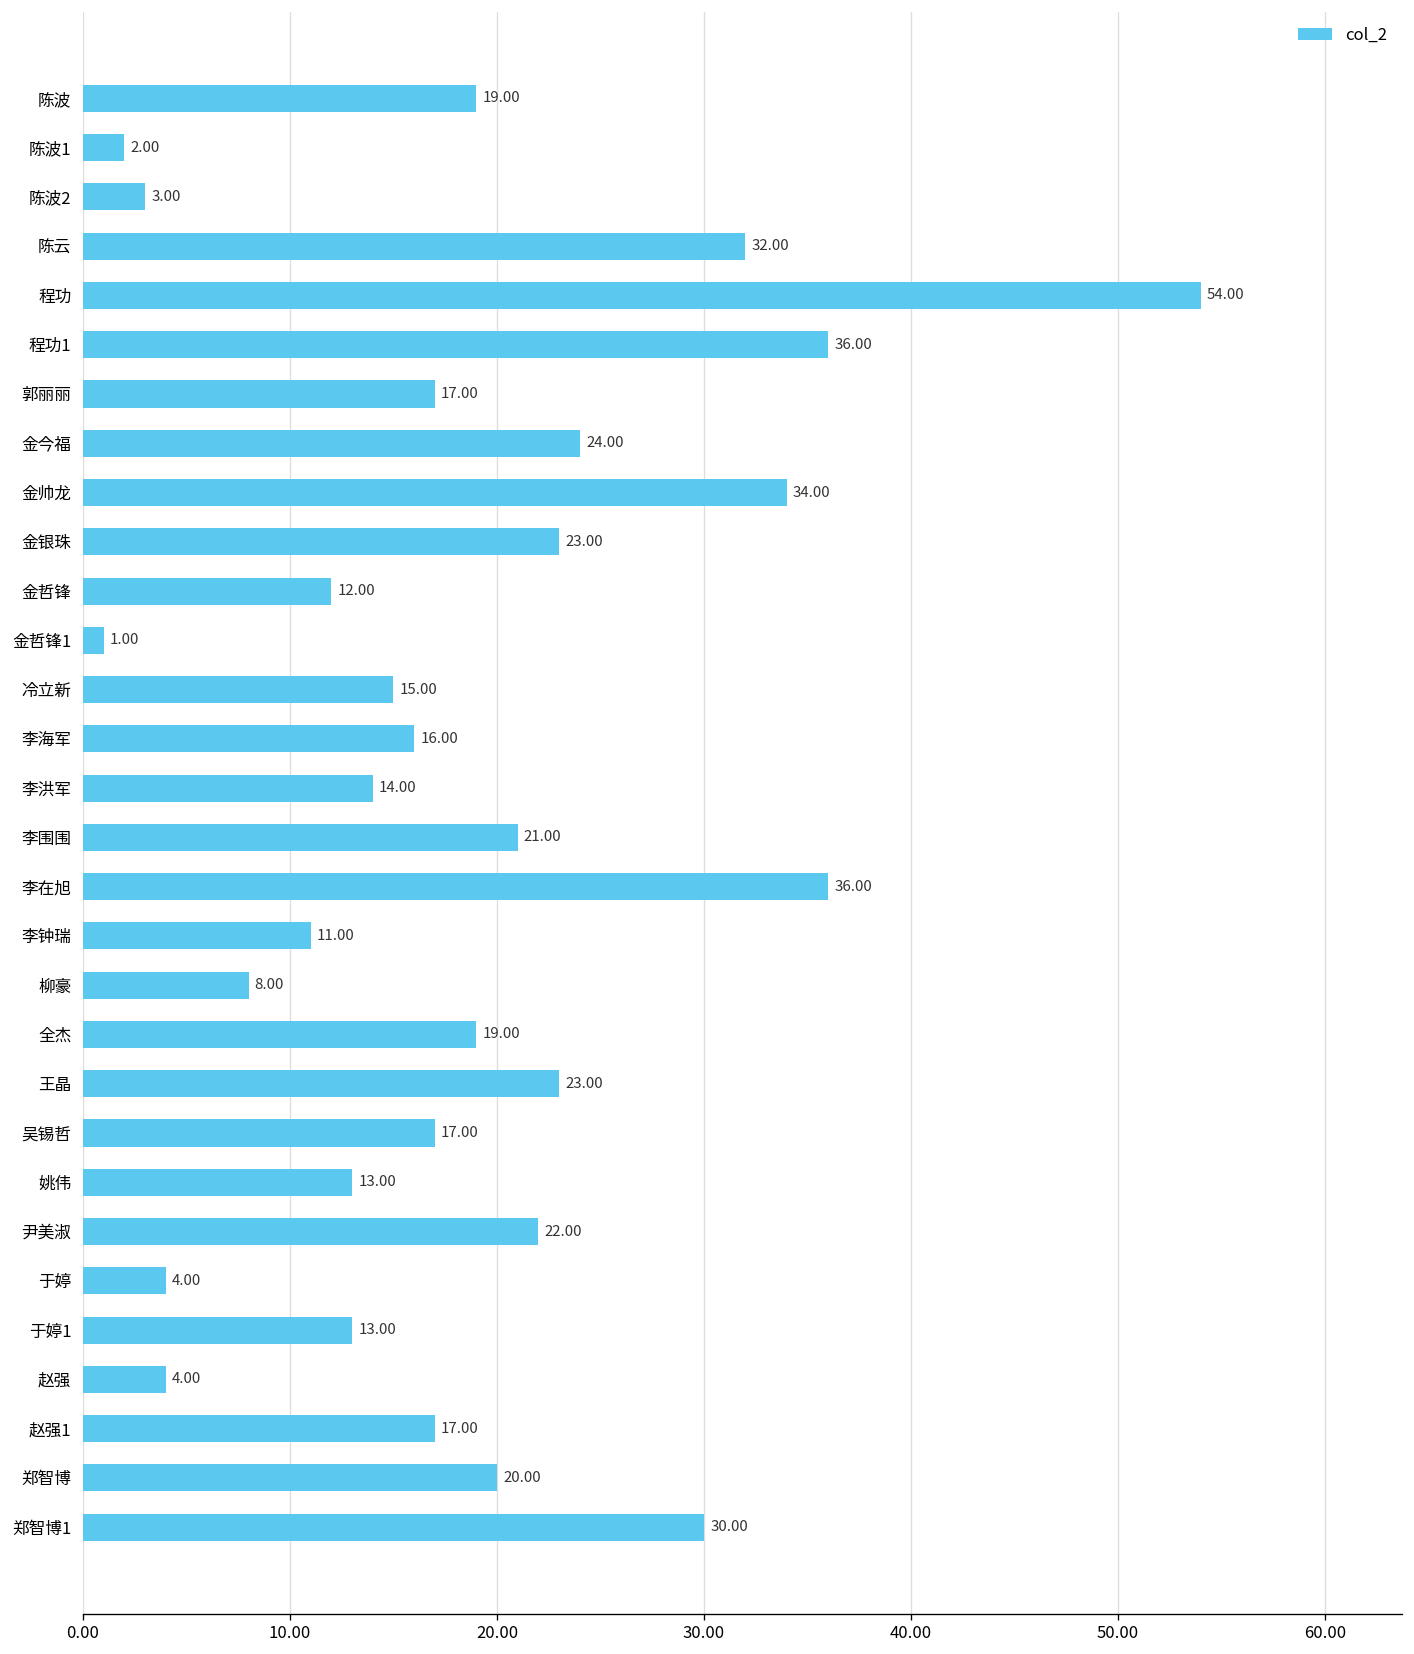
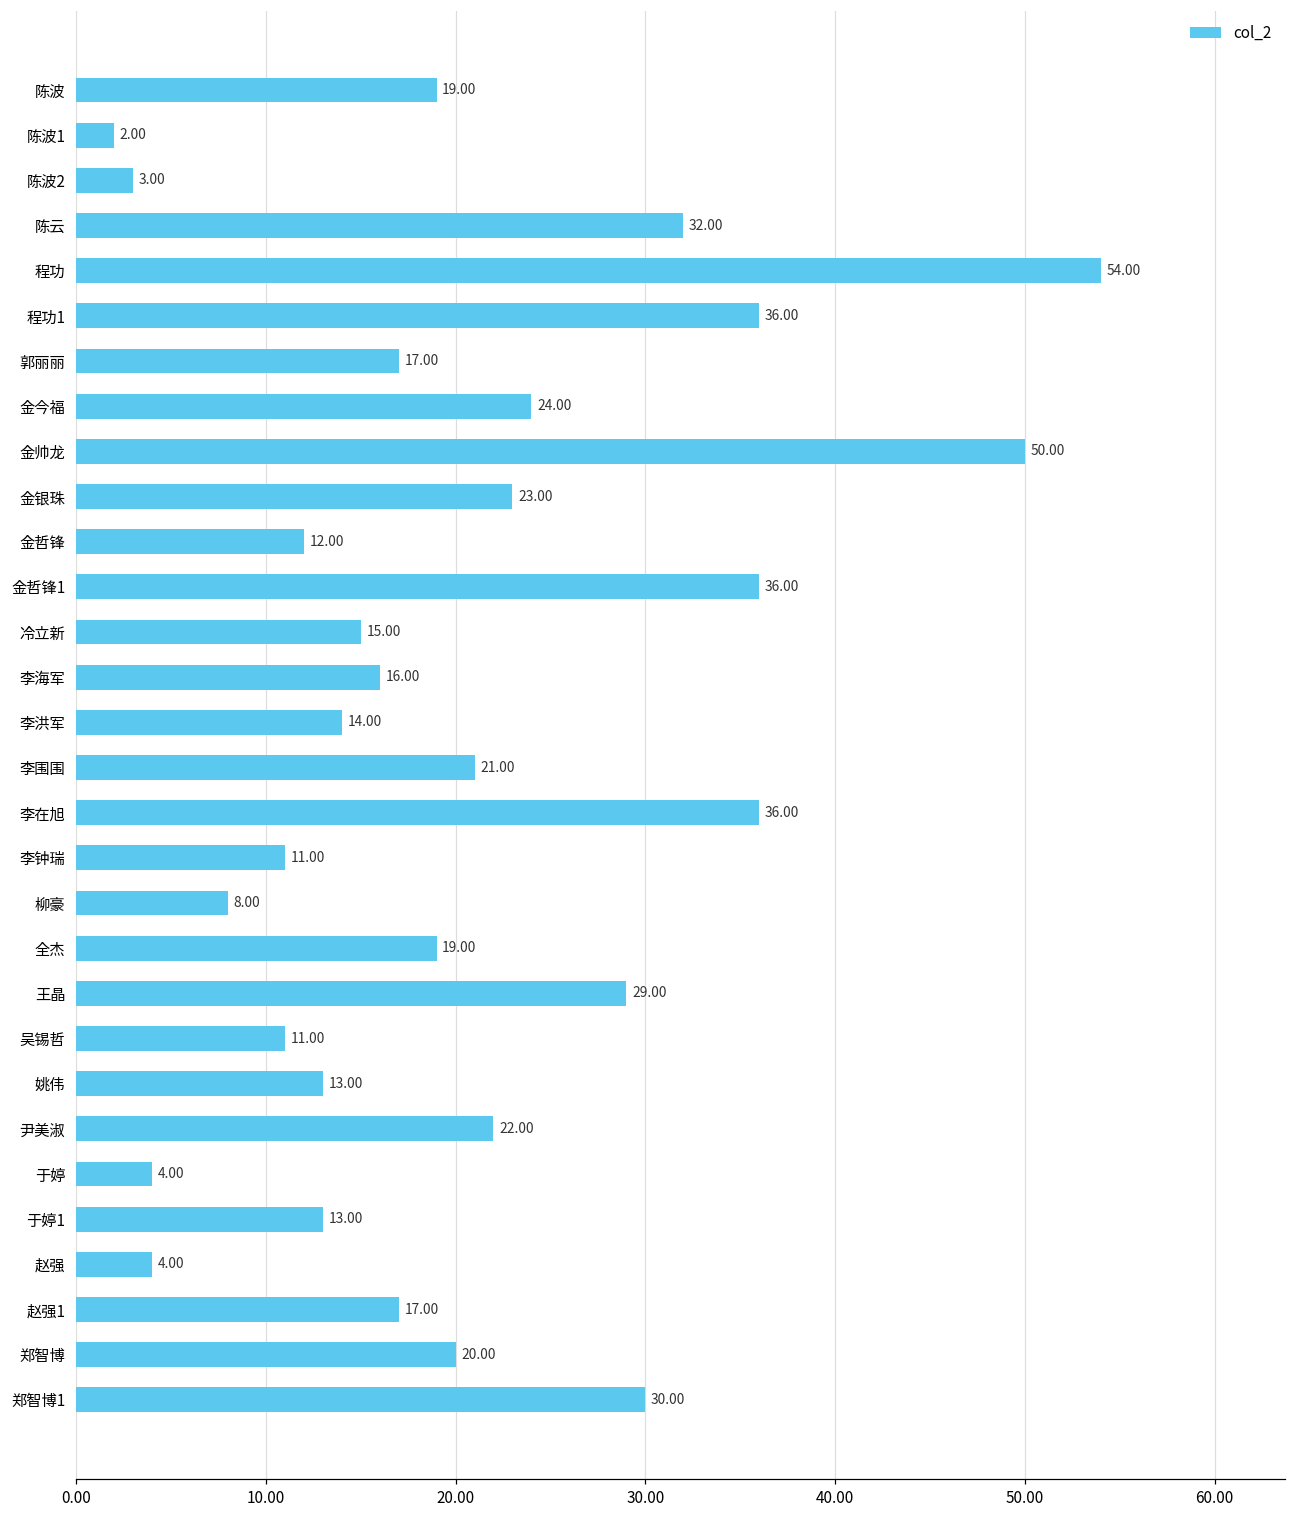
  {
    "陈波": 19.00,
    "陈波1": 2.00,
    "陈波2": 3.00,
    "陈云": 32.00,
    "程功": 54.00,
    "程功1": 36.00,
    "郭丽丽": 17.00,
    "金今福": 24.00,
-   "金帅龙": 34.00,
+   "金帅龙": 50.00,
    "金银珠": 23.00,
    "金哲锋": 12.00,
-   "金哲锋1": 1.00,
+   "金哲锋1": 36.00,
    "冷立新": 15.00,
    "李海军": 16.00,
    "李洪军": 14.00,
    "李围围": 21.00,
    "李在旭": 36.00,
    "李钟瑞": 11.00,
    "柳豪": 8.00,
    "全杰": 19.00,
-   "王晶": 23.00,
-   "吴锡哲": 17.00,
+   "王晶": 29.00,
+   "吴锡哲": 11.00,
    "姚伟": 13.00,
    "尹美淑": 22.00,
    "于婷": 4.00,
    "于婷1": 13.00,
    "赵强": 4.00,
    "赵强1": 17.00,
    "郑智博": 20.00,
    "郑智博1": 30.00
  }
